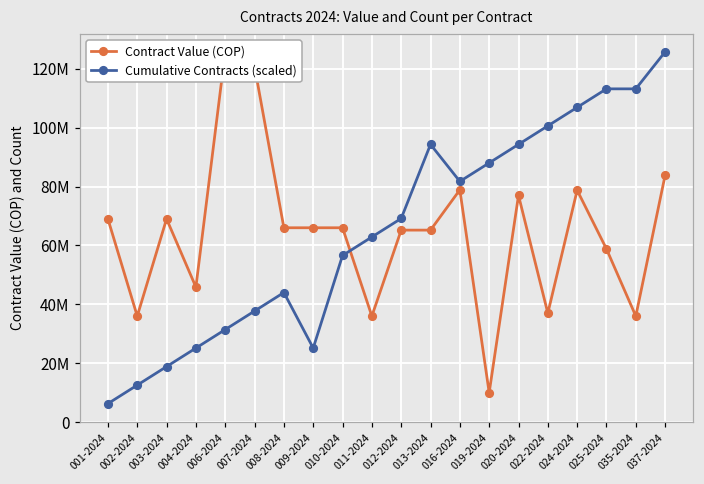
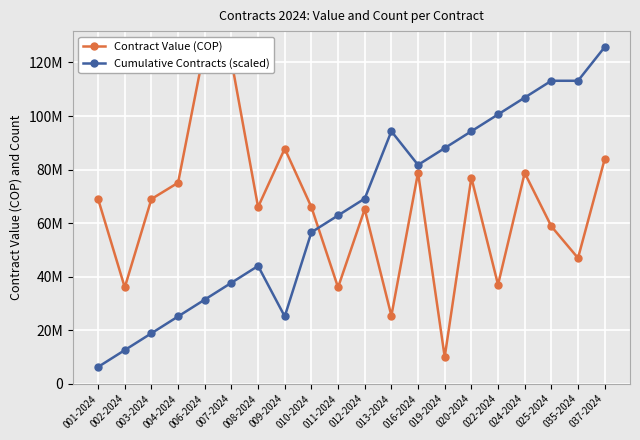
  {
    "Contract Value (COP)": {
      "001-2024": 69000000,
      "002-2024": 36000000,
      "003-2024": 69000000,
-     "004-2024": 46000000,
+     "004-2024": 75000000,
      "008-2024": 66000000,
-     "009-2024": 66000000,
+     "009-2024": 88000000,
      "010-2024": 66000000,
      "011-2024": 36000000,
      "012-2024": 65000000,
-     "013-2024": 65000000,
+     "013-2024": 25000000,
      "016-2024": 79000000,
      "019-2024": 10000000,
      "020-2024": 77000000,
      "022-2024": 37000000,
      "024-2024": 79000000,
      "025-2024": 59000000,
-     "035-2024": 36000000,
+     "035-2024": 47000000,
      "037-2024": 84000000
    },
    "Cumulative Contracts (scaled)": {
      "001-2024": 6000000,
      "002-2024": 13000000,
      "003-2024": 19000000,
      "004-2024": 25000000,
      "006-2024": 31000000,
      "007-2024": 38000000,
      "008-2024": 44000000,
      "009-2024": 25000000,
      "010-2024": 57000000,
      "011-2024": 63000000,
      "012-2024": 69000000,
      "013-2024": 94000000,
      "016-2024": 82000000,
      "019-2024": 88000000,
      "020-2024": 94000000,
      "022-2024": 101000000,
      "024-2024": 107000000,
      "025-2024": 113000000,
      "035-2024": 113000000,
      "037-2024": 126000000
    }
  }
